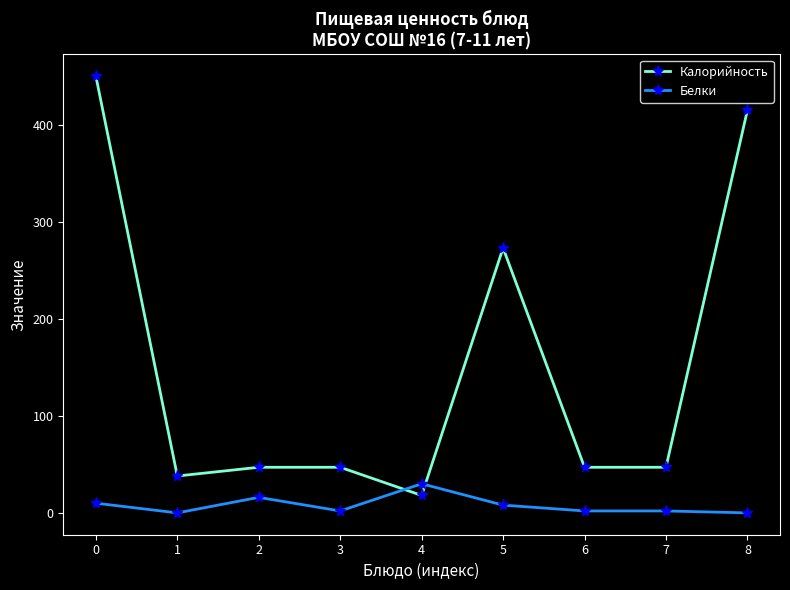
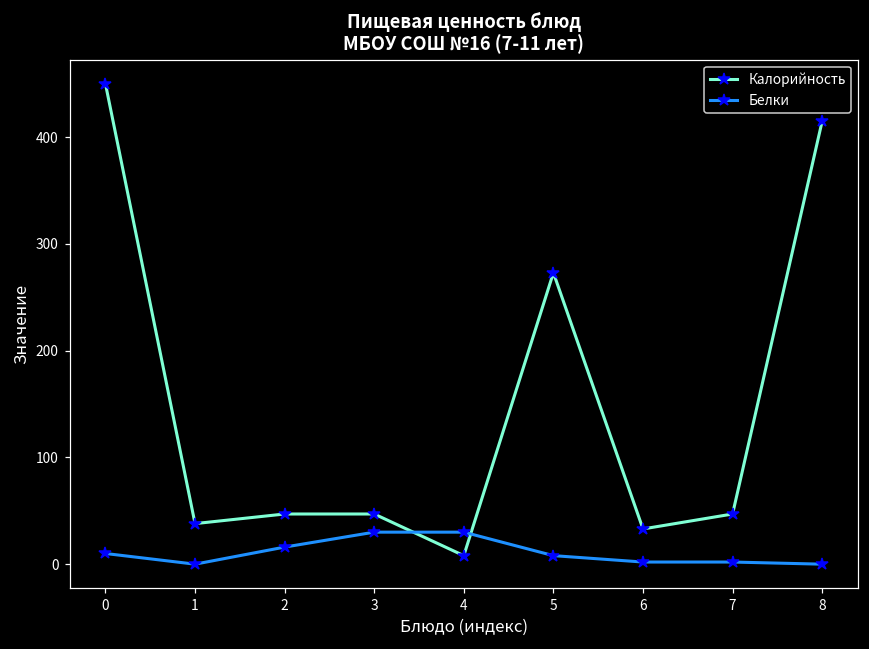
  {
    "Калорийность": {
      "0": 450,
      "1": 40,
      "2": 50,
      "3": 50,
-     "4": 20,
+     "4": 10,
      "5": 270,
-     "6": 50,
+     "6": 30,
      "7": 50,
      "8": 420
    },
    "Белки": {
      "0": 10,
      "1": 0,
      "2": 20,
-     "3": 0,
+     "3": 30,
      "4": 30,
      "5": 10,
      "6": 0,
      "7": 0,
      "8": 0
    }
  }
